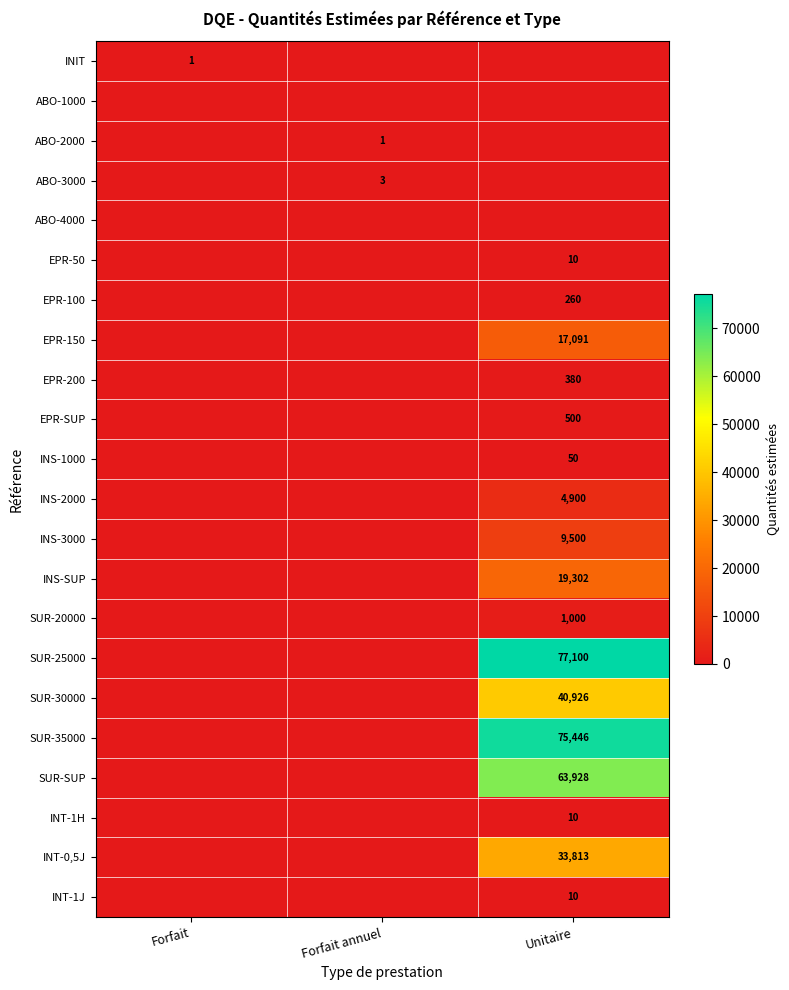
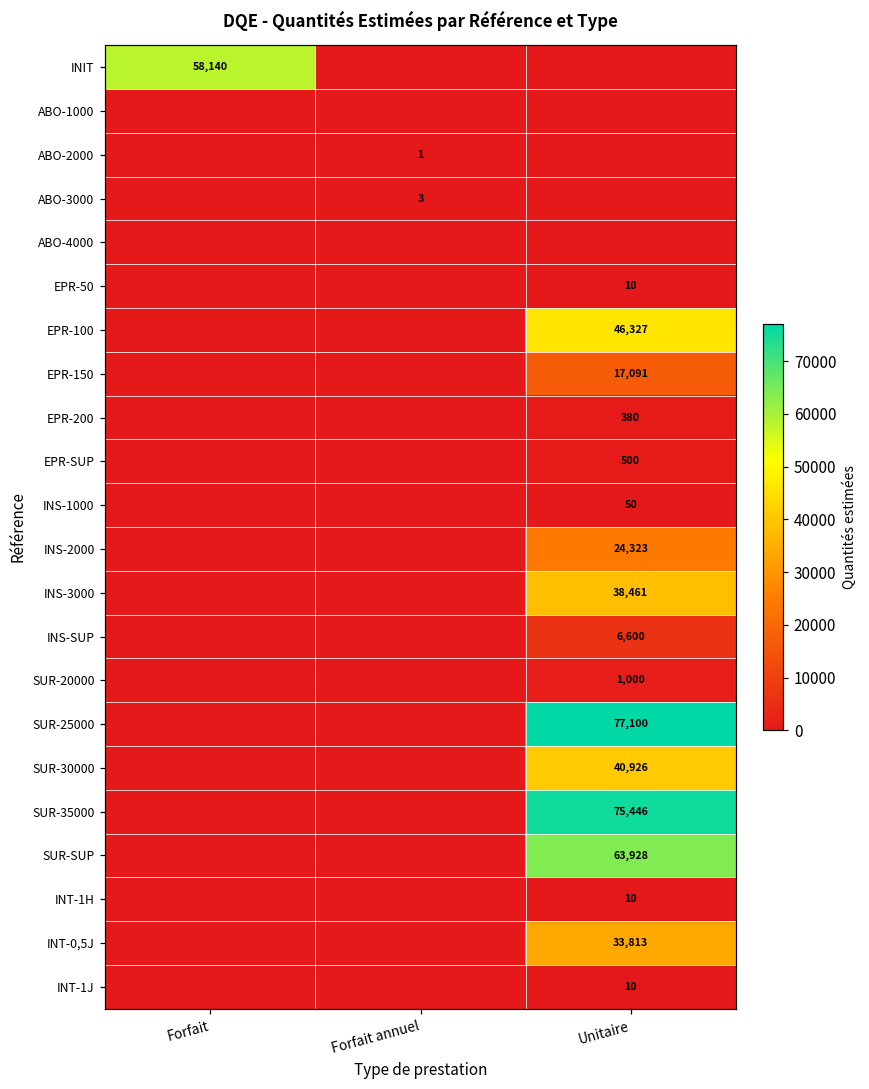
  {
    "INIT": {
-     "Forfait": "1"
+     "Forfait": "58,140"
    },
    "ABO-2000": {
      "Forfait annuel": "1"
    },
    "ABO-3000": {
      "Forfait annuel": "3"
    },
    "EPR-50": {
      "Unitaire": "10"
    },
    "EPR-100": {
-     "Unitaire": "260"
+     "Unitaire": "46,327"
    },
    "EPR-150": {
      "Unitaire": "17,091"
    },
    "EPR-200": {
      "Unitaire": "380"
    },
    "EPR-SUP": {
      "Unitaire": "500"
    },
    "INS-1000": {
      "Unitaire": "50"
    },
    "INS-2000": {
-     "Unitaire": "4,900"
+     "Unitaire": "24,323"
    },
    "INS-3000": {
-     "Unitaire": "9,500"
+     "Unitaire": "38,461"
    },
    "INS-SUP": {
-     "Unitaire": "19,302"
+     "Unitaire": "6,600"
    },
    "SUR-20000": {
      "Unitaire": "1,000"
    },
    "SUR-25000": {
      "Unitaire": "77,100"
    },
    "SUR-30000": {
      "Unitaire": "40,926"
    },
    "SUR-35000": {
      "Unitaire": "75,446"
    },
    "SUR-SUP": {
      "Unitaire": "63,928"
    },
    "INT-1H": {
      "Unitaire": "10"
    },
    "INT-0,5J": {
      "Unitaire": "33,813"
    },
    "INT-1J": {
      "Unitaire": "10"
    }
  }
